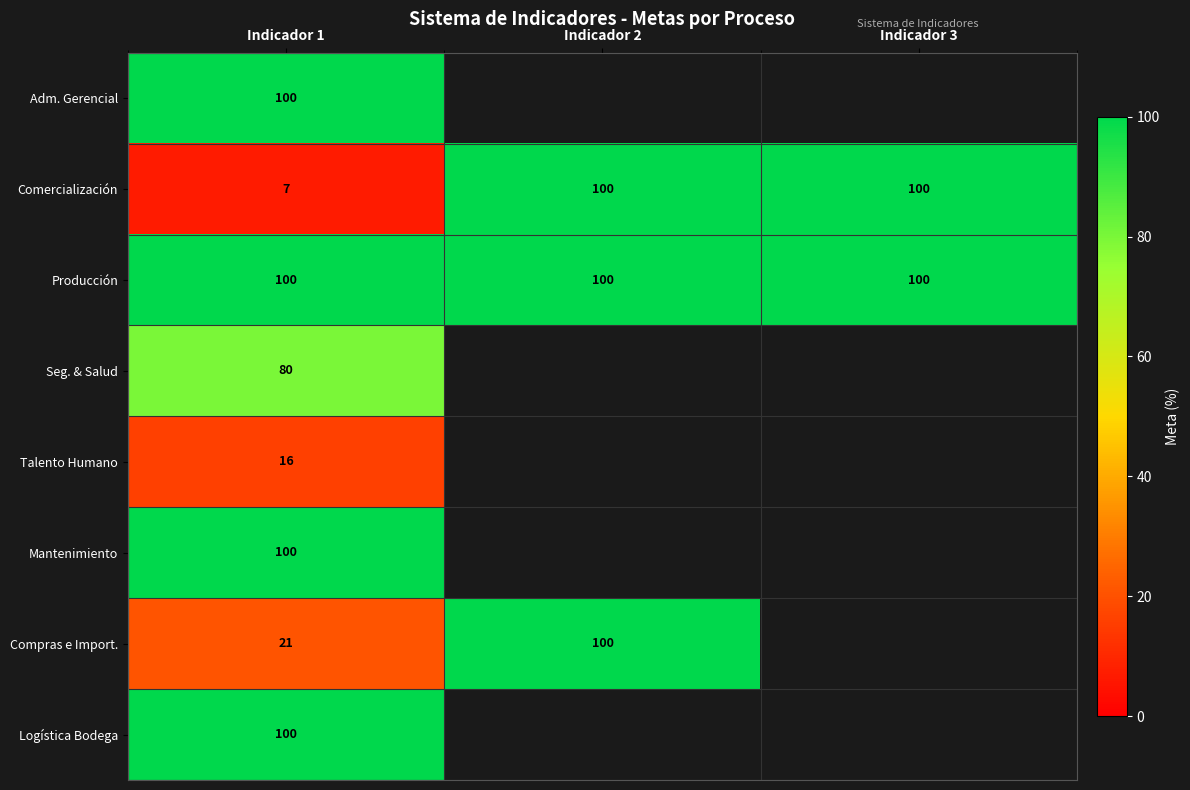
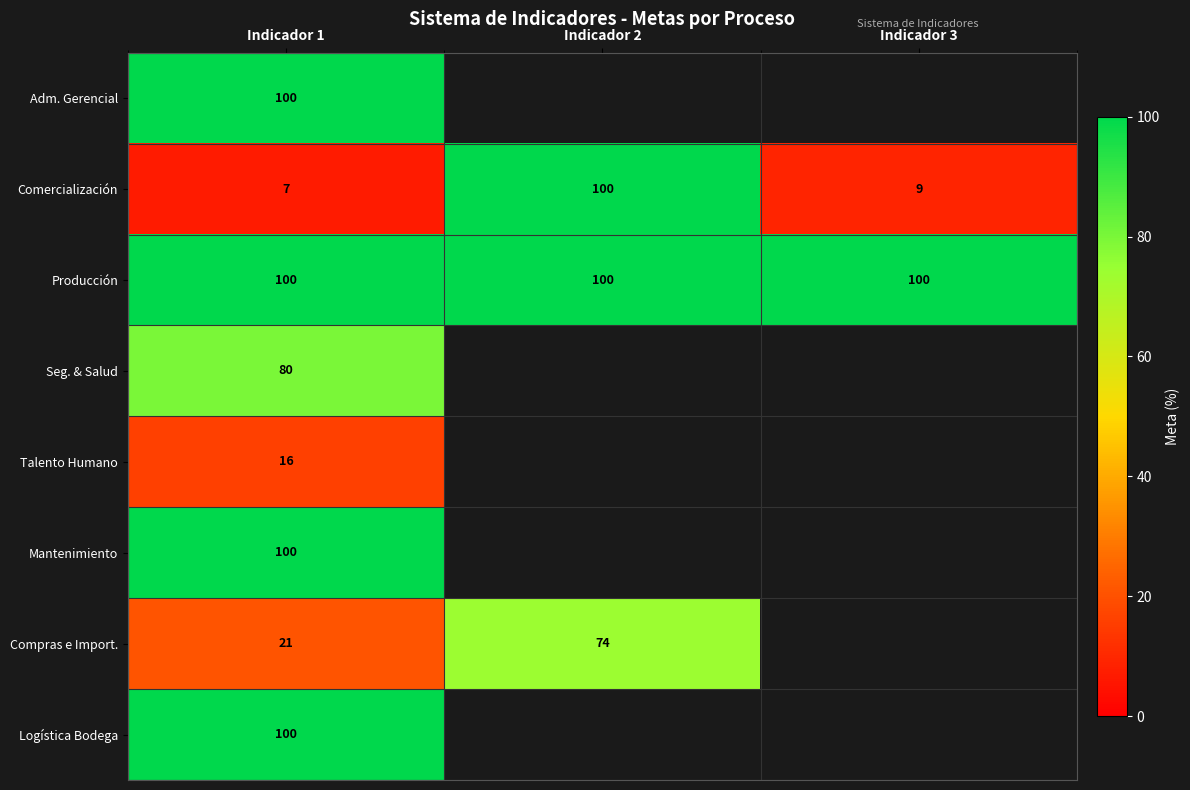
  {
    "Adm. Gerencial": {
      "Indicador 1": 100
    },
    "Comercialización": {
      "Indicador 1": 7,
      "Indicador 2": 100,
-     "Indicador 3": 100
+     "Indicador 3": 9
    },
    "Producción": {
      "Indicador 1": 100,
      "Indicador 2": 100,
      "Indicador 3": 100
    },
    "Seg. & Salud": {
      "Indicador 1": 80
    },
    "Talento Humano": {
      "Indicador 1": 16
    },
    "Mantenimiento": {
      "Indicador 1": 100
    },
    "Compras e Import.": {
      "Indicador 1": 21,
-     "Indicador 2": 100
+     "Indicador 2": 74
    },
    "Logística Bodega": {
      "Indicador 1": 100
    }
  }
